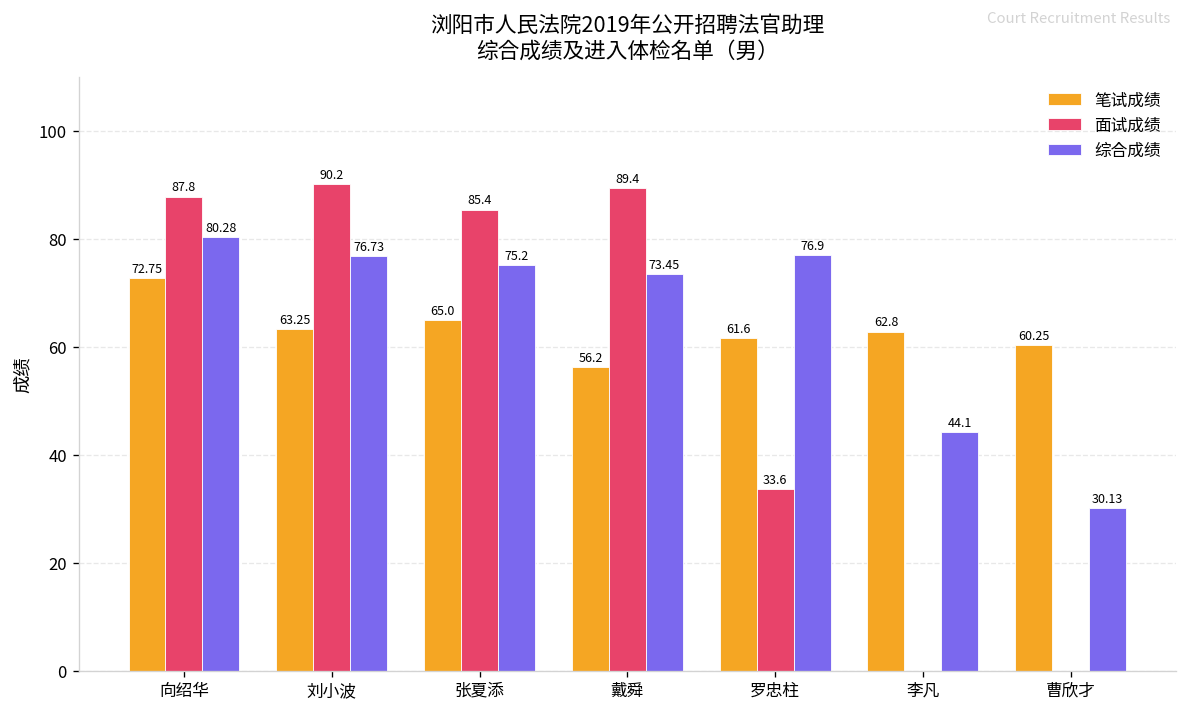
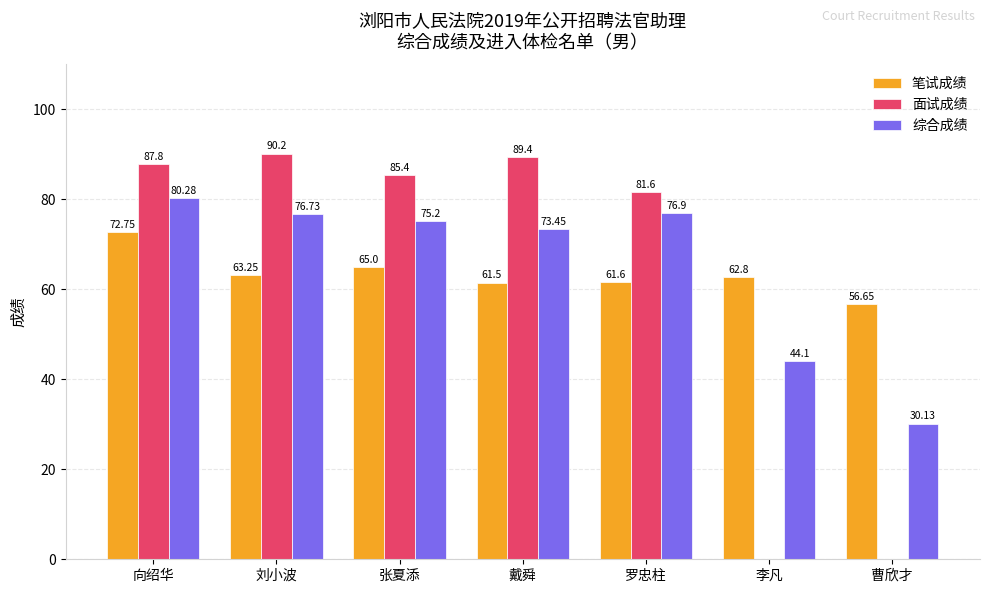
  {
    "笔试成绩": {
      "向绍华": 72.75,
      "刘小波": 63.25,
      "张夏添": 65.0,
-     "戴舜": 56.2,
+     "戴舜": 61.5,
      "罗忠柱": 61.6,
      "李凡": 62.8,
-     "曹欣才": 60.25
+     "曹欣才": 56.65
    },
    "面试成绩": {
      "向绍华": 87.8,
      "刘小波": 90.2,
      "张夏添": 85.4,
      "戴舜": 89.4,
-     "罗忠柱": 33.6
+     "罗忠柱": 81.6
    },
    "综合成绩": {
      "向绍华": 80.28,
      "刘小波": 76.73,
      "张夏添": 75.2,
      "戴舜": 73.45,
      "罗忠柱": 76.9,
      "李凡": 44.1,
      "曹欣才": 30.13
    }
  }
